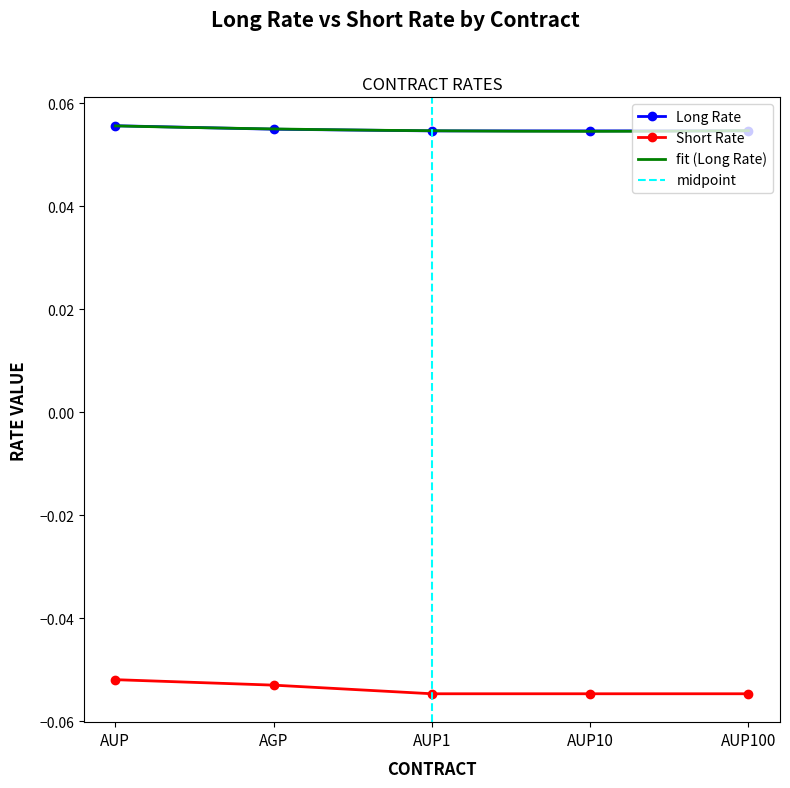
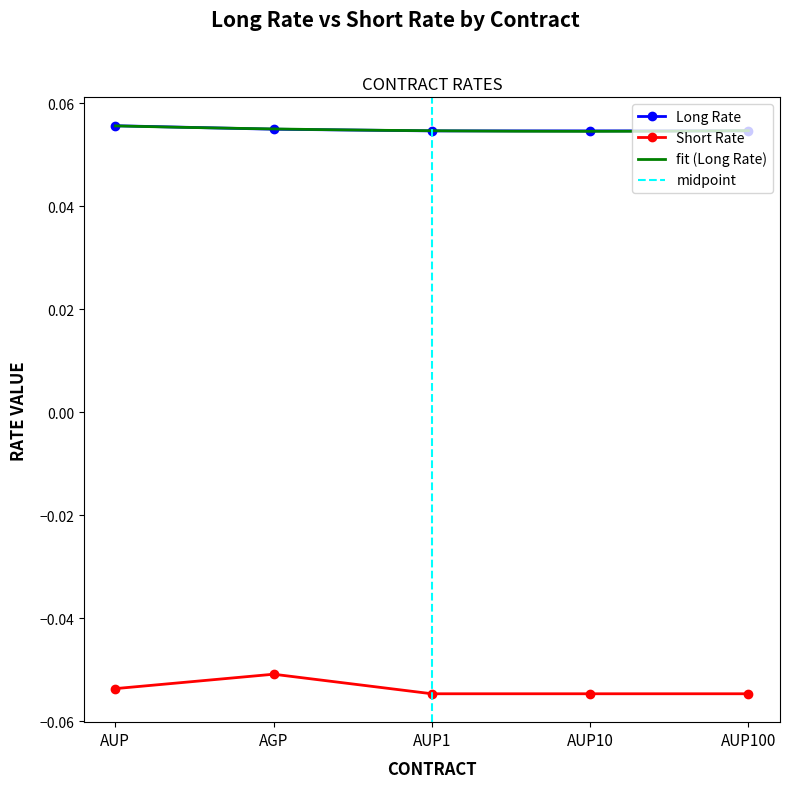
  {
    "Short Rate": {
-     "AUP": -0.052,
-     "AGP": -0.053,
+     "AUP": -0.054,
+     "AGP": -0.051,
      "AUP1": -0.055,
      "AUP10": -0.055,
      "AUP100": -0.055
    }
  }
